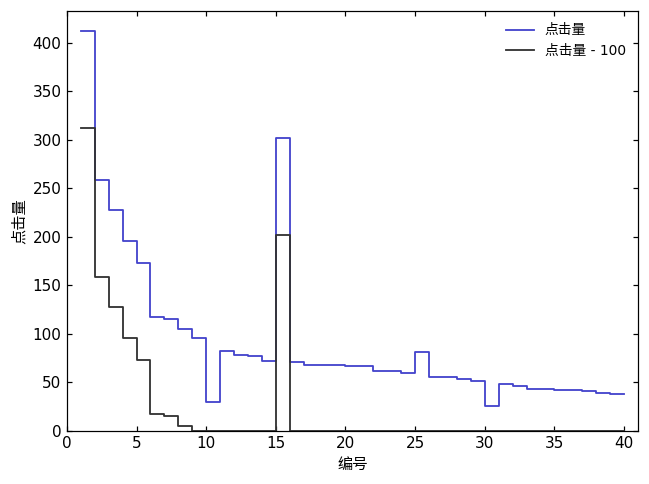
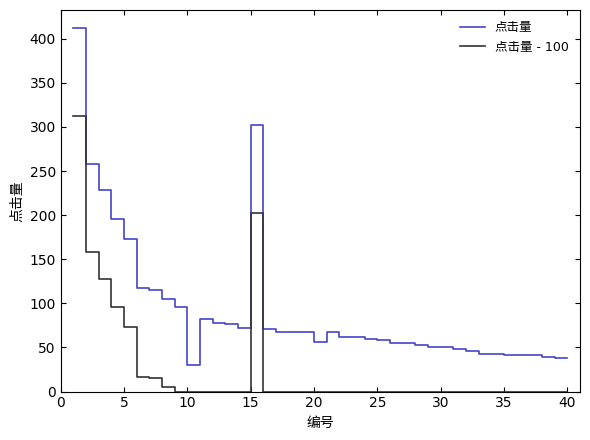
  {
    "点击量": {
      "5": 170,
      "10": 30,
      "15": 300,
-     "20": 70,
-     "25": 80,
-     "30": 30,
+     "20": 60,
+     "25": 60,
+     "30": 50,
      "35": 40,
      "40": 40
    },
    "点击量 - 100": {
      "5": 70,
      "10": 0,
      "15": 200,
      "20": 0,
      "25": 0,
      "30": 0,
      "35": 0,
      "40": 0
    }
  }
